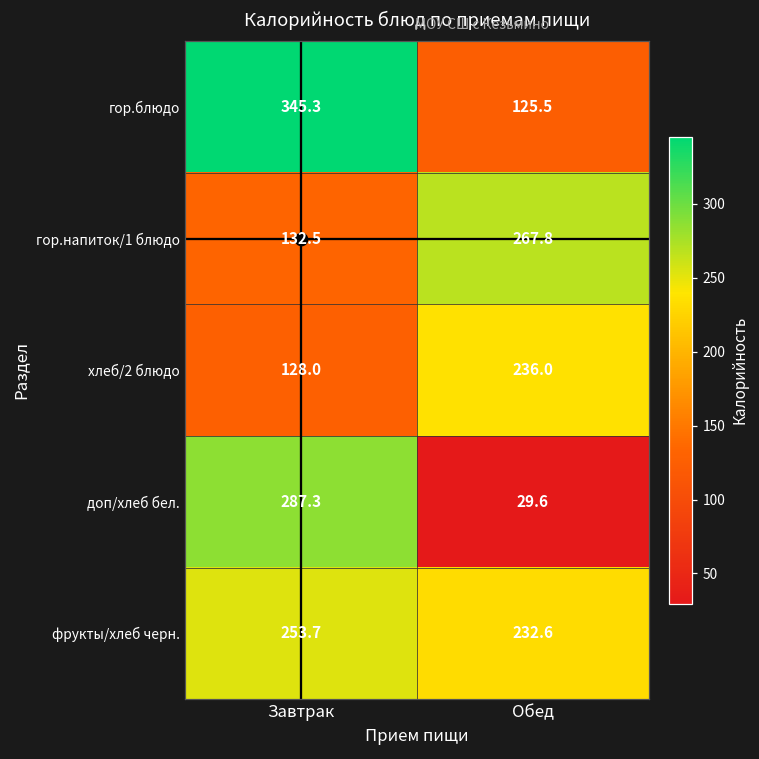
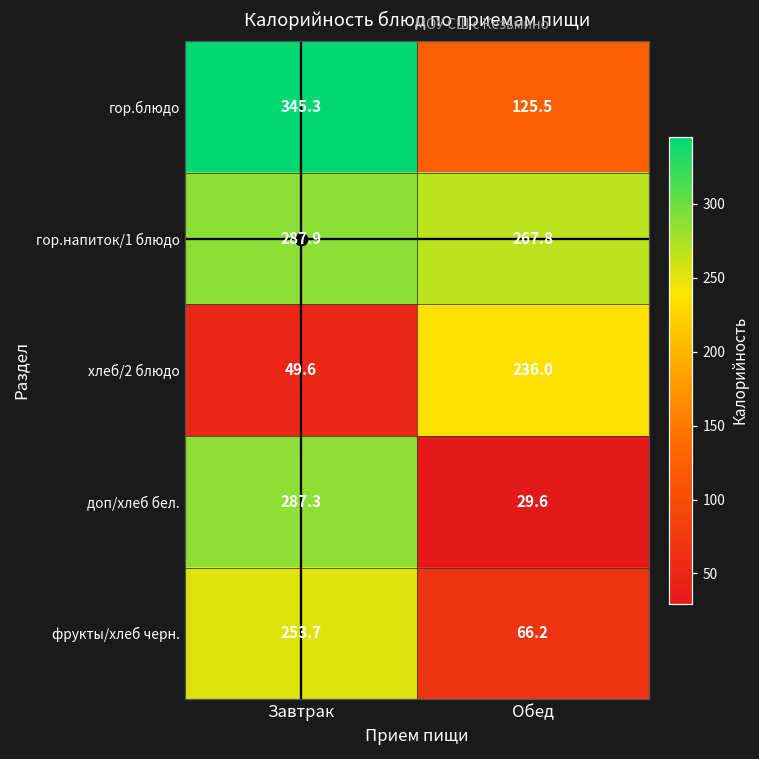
  {
    "гор.блюдо": {
      "Завтрак": 345.3,
      "Обед": 125.5
    },
    "гор.напиток/1 блюдо": {
-     "Завтрак": 132.5,
+     "Завтрак": 287.9,
      "Обед": 267.8
    },
    "хлеб/2 блюдо": {
-     "Завтрак": 128.0,
+     "Завтрак": 49.6,
      "Обед": 236.0
    },
    "доп/хлеб бел.": {
      "Завтрак": 287.3,
      "Обед": 29.6
    },
    "фрукты/хлеб черн.": {
      "Завтрак": 253.7,
-     "Обед": 232.6
+     "Обед": 66.2
    }
  }
